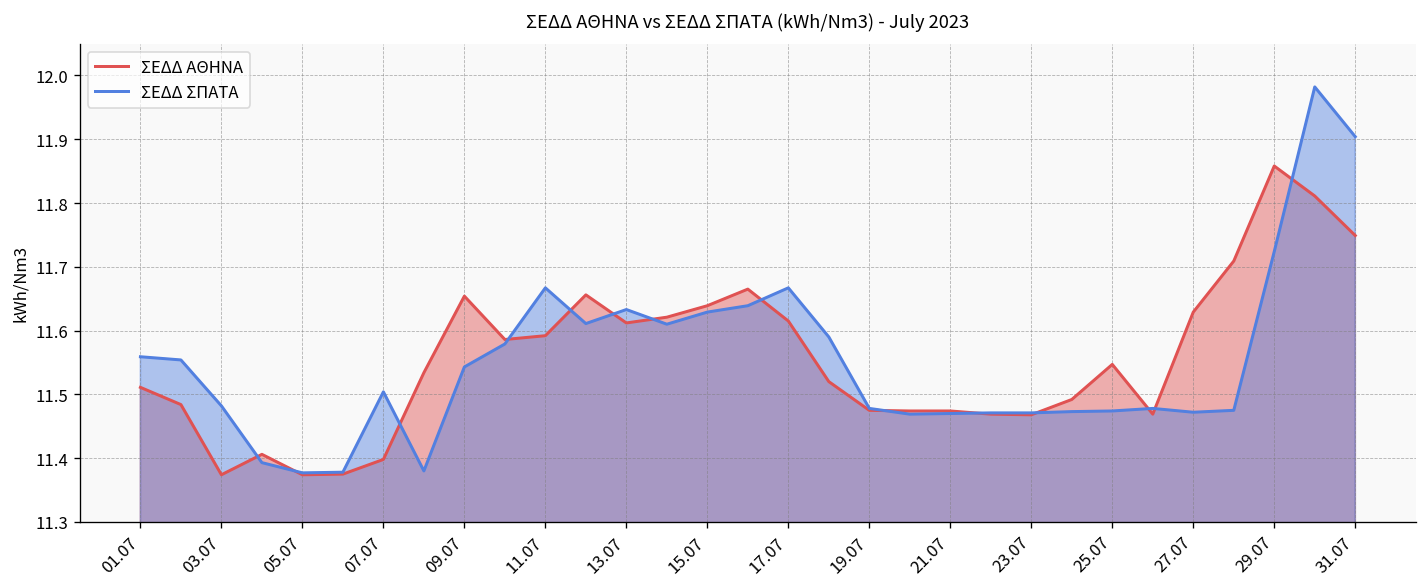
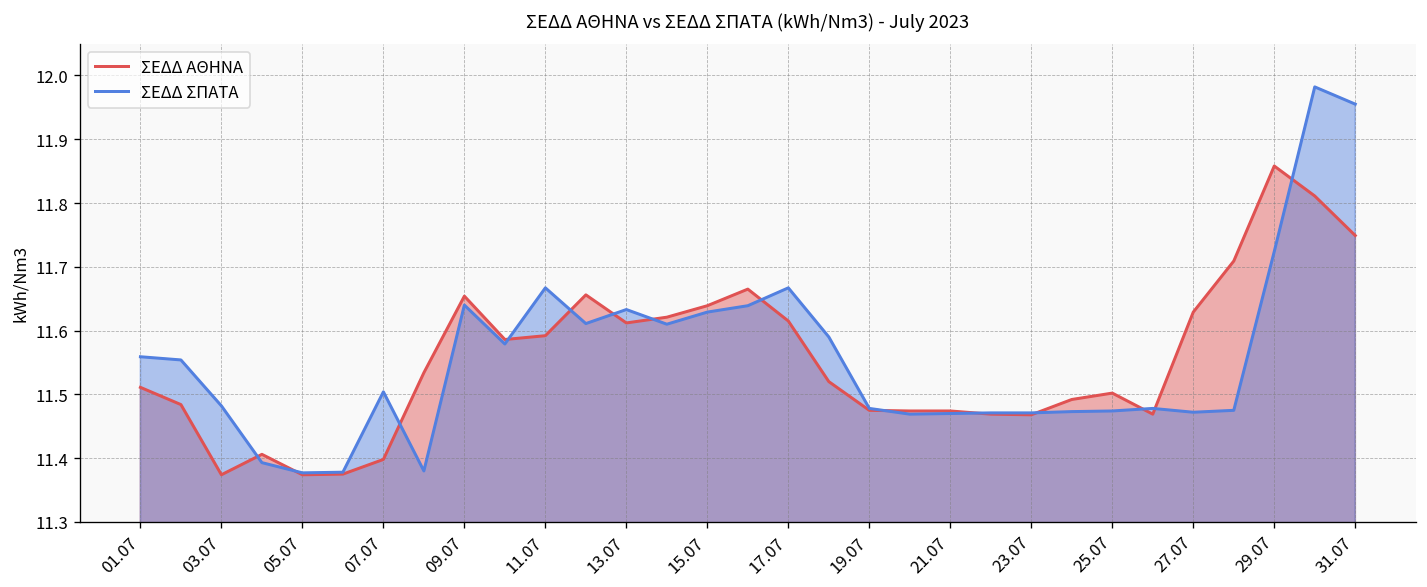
  {
    "ΣΕΔΔ ΑΘΗΝΑ": {
      "01.07": 11.51,
      "03.07": 11.37,
      "07.07": 11.40,
      "09.07": 11.65,
      "11.07": 11.59,
      "13.07": 11.61,
      "15.07": 11.64,
      "17.07": 11.62,
-     "25.07": 11.55,
+     "25.07": 11.50,
      "27.07": 11.63,
      "29.07": 11.86,
      "31.07": 11.75
    },
    "ΣΕΔΔ ΣΠΑΤΑ": {
      "01.07": 11.56,
      "03.07": 11.48,
      "07.07": 11.50,
-     "09.07": 11.54,
+     "09.07": 11.64,
      "11.07": 11.67,
      "13.07": 11.63,
      "15.07": 11.63,
      "17.07": 11.67,
      "25.07": 11.47,
      "27.07": 11.47,
      "29.07": 11.72,
-     "31.07": 11.90
+     "31.07": 11.96
    }
  }
